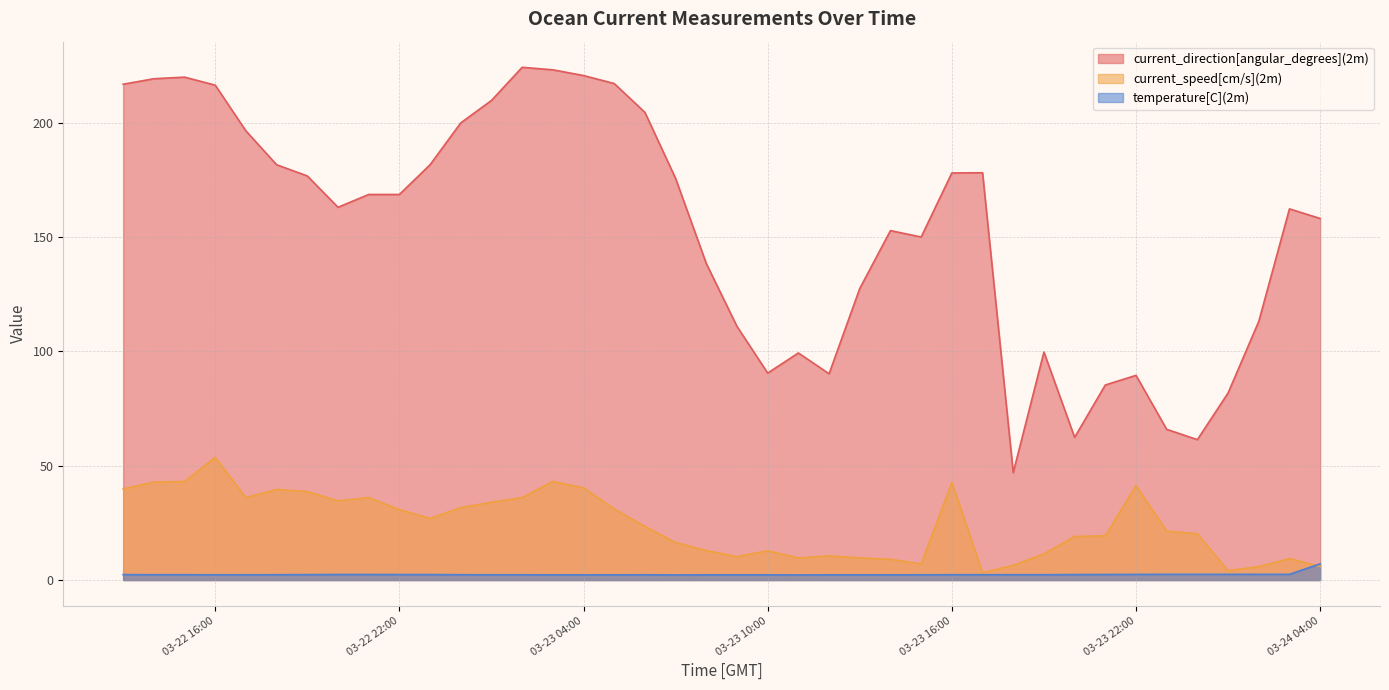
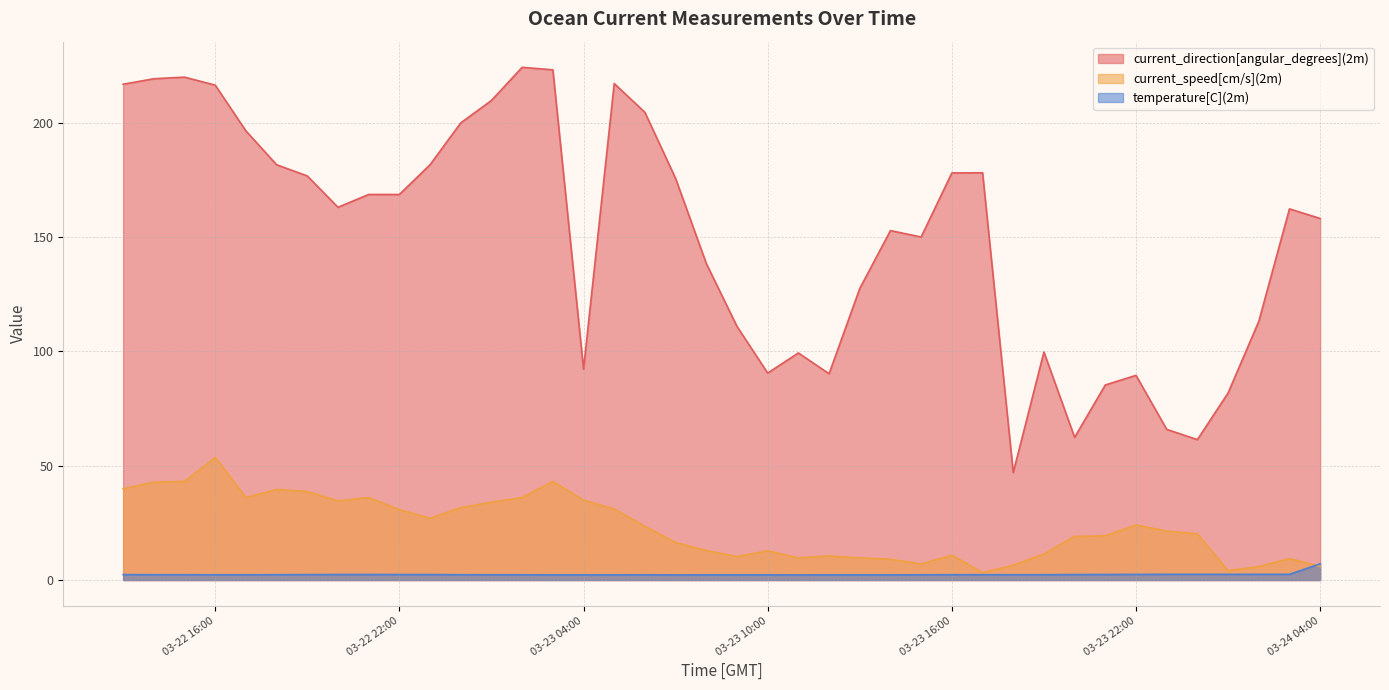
  {
    "current_direction[angular_degrees](2m)": {
      "03-22 16:00": 216,
      "03-22 22:00": 169,
-     "03-23 04:00": 221,
+     "03-23 04:00": 92,
      "03-23 10:00": 91,
      "03-23 16:00": 178,
      "03-23 22:00": 90,
      "03-24 04:00": 158
    },
    "current_speed[cm/s](2m)": {
      "03-22 16:00": 54,
      "03-22 22:00": 31,
-     "03-23 04:00": 40,
+     "03-23 04:00": 35,
      "03-23 10:00": 13,
-     "03-23 16:00": 43,
-     "03-23 22:00": 41,
+     "03-23 16:00": 11,
+     "03-23 22:00": 24,
      "03-24 04:00": 6
    },
    "temperature[C](2m)": {
      "03-22 16:00": 2,
      "03-22 22:00": 2,
      "03-23 04:00": 2,
      "03-23 10:00": 2,
      "03-23 16:00": 2,
      "03-23 22:00": 2,
      "03-24 04:00": 7
    }
  }
